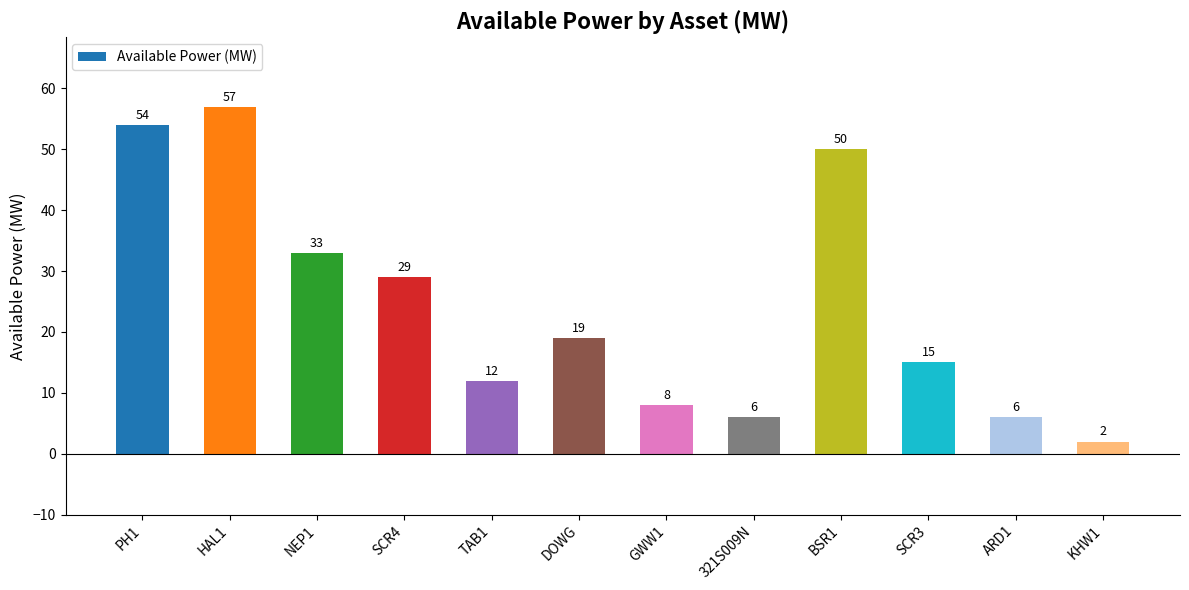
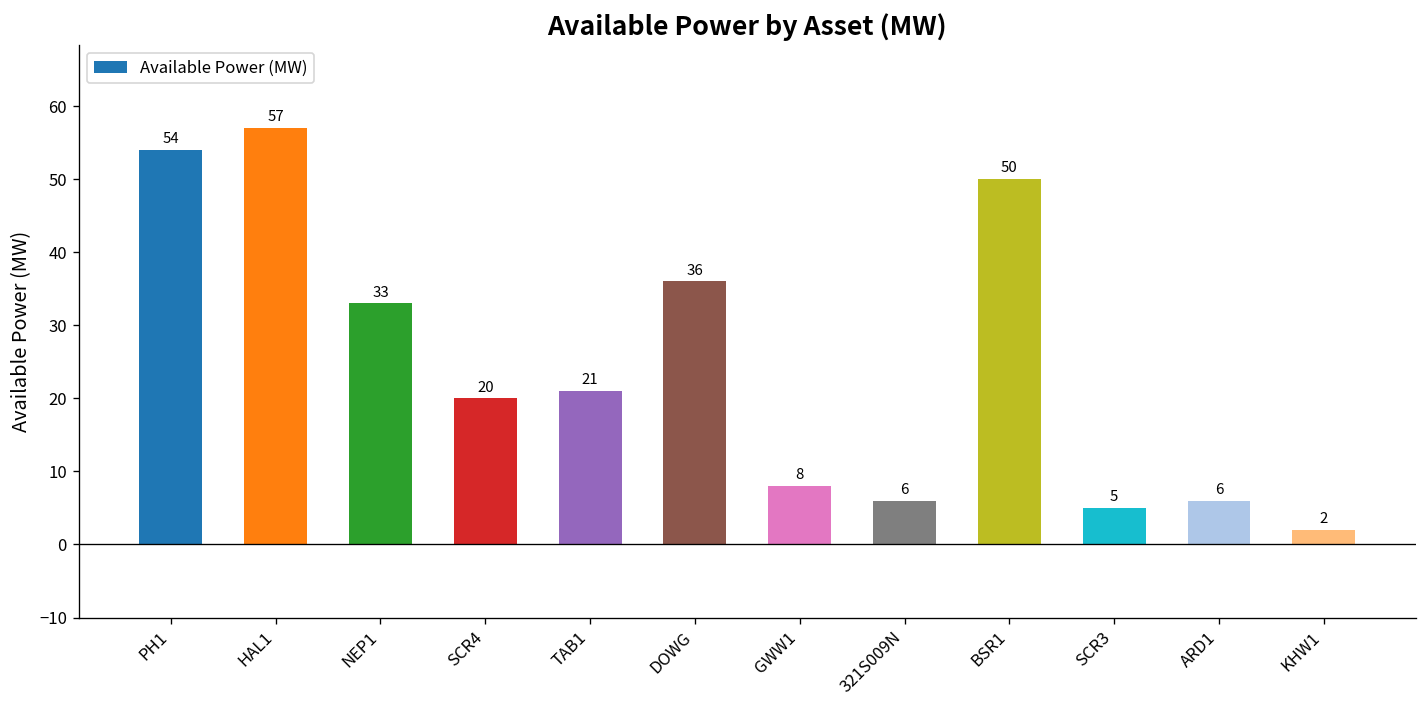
  {
    "PH1": 54,
    "HAL1": 57,
    "NEP1": 33,
-   "SCR4": 29,
-   "TAB1": 12,
-   "DOWG": 19,
+   "SCR4": 20,
+   "TAB1": 21,
+   "DOWG": 36,
    "GWW1": 8,
    "321S009N": 6,
    "BSR1": 50,
-   "SCR3": 15,
+   "SCR3": 5,
    "ARD1": 6,
    "KHW1": 2
  }
